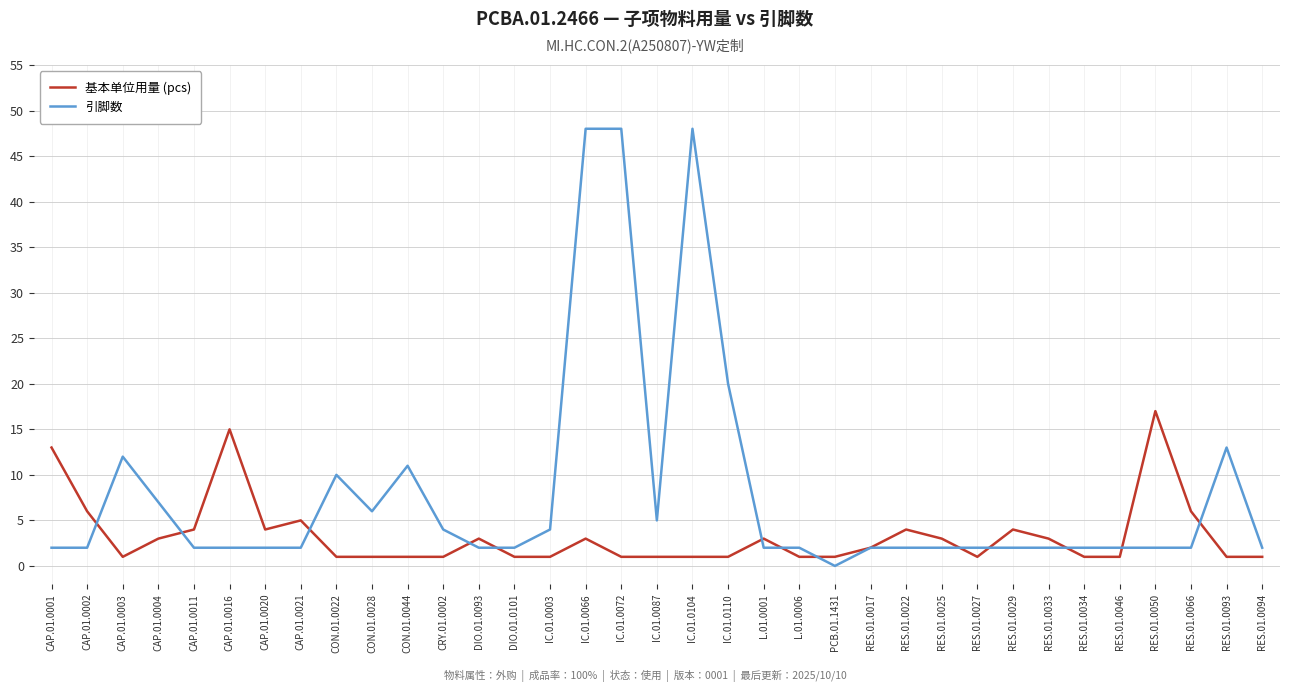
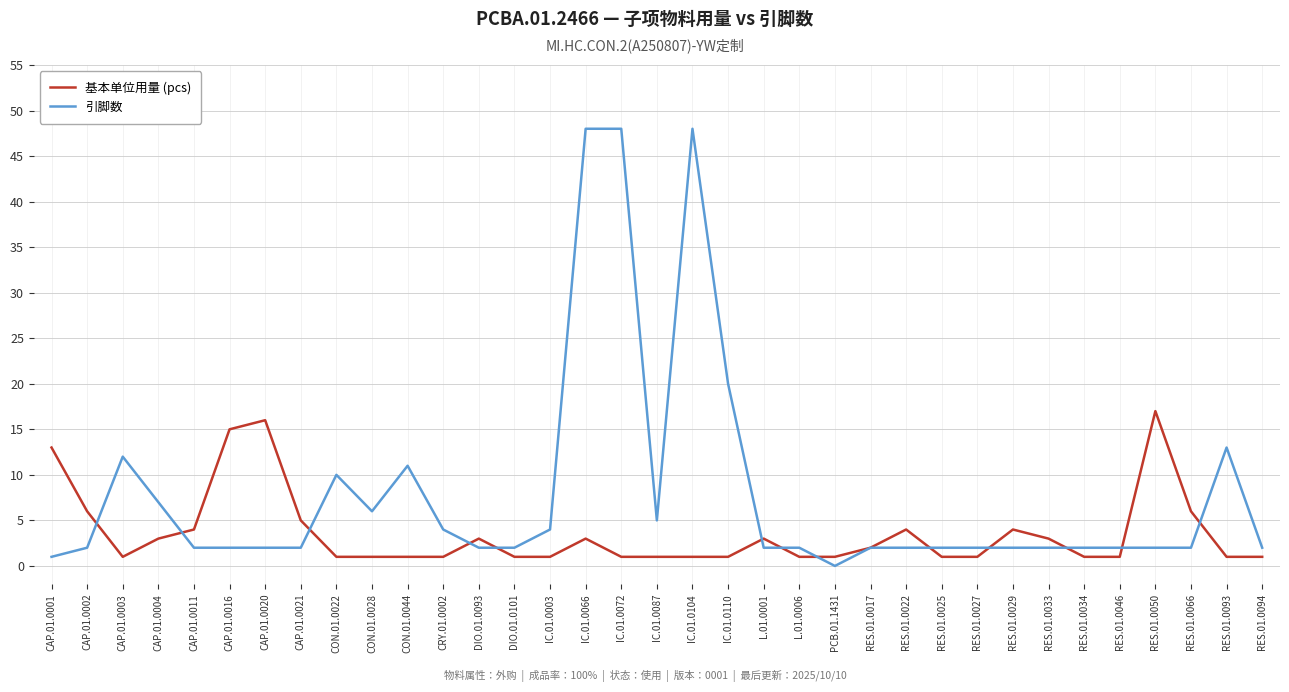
  {
    "基本单位用量 (pcs)": {
      "CAP.01.0001": 13,
      "CAP.01.0002": 6,
      "CAP.01.0003": 1,
      "CAP.01.0004": 3,
      "CAP.01.0011": 4,
      "CAP.01.0016": 15,
-     "CAP.01.0020": 4,
+     "CAP.01.0020": 16,
      "CAP.01.0021": 5,
      "CON.01.0022": 1,
      "CON.01.0028": 1,
      "CON.01.0044": 1,
      "CRY.01.0002": 1,
      "DIO.01.0093": 3,
      "DIO.01.0101": 1,
      "IC.01.0003": 1,
      "IC.01.0066": 3,
      "IC.01.0072": 1,
      "IC.01.0087": 1,
      "IC.01.0104": 1,
      "IC.01.0110": 1,
      "L.01.0001": 3,
      "L.01.0006": 1,
      "PCB.01.1431": 1,
      "RES.01.0022": 4,
-     "RES.01.0025": 3,
+     "RES.01.0025": 1,
      "RES.01.0027": 1,
      "RES.01.0029": 4,
      "RES.01.0033": 3,
      "RES.01.0034": 1,
      "RES.01.0046": 1,
      "RES.01.0050": 17,
      "RES.01.0066": 6,
      "RES.01.0093": 1,
      "RES.01.0094": 1
    },
    "引脚数": {
-     "CAP.01.0001": 2,
+     "CAP.01.0001": 1,
      "CAP.01.0002": 2,
      "CAP.01.0003": 12,
      "CAP.01.0004": 7,
      "CAP.01.0011": 2,
      "CAP.01.0016": 2,
      "CAP.01.0020": 2,
      "CAP.01.0021": 2,
      "CON.01.0022": 10,
      "CON.01.0028": 6,
      "CON.01.0044": 11,
      "CRY.01.0002": 4,
      "DIO.01.0093": 2,
      "DIO.01.0101": 2,
      "IC.01.0003": 4,
      "IC.01.0066": 48,
      "IC.01.0072": 48,
      "IC.01.0087": 5,
      "IC.01.0104": 48,
      "IC.01.0110": 20,
      "L.01.0001": 2,
      "L.01.0006": 2,
      "PCB.01.1431": 0,
      "RES.01.0022": 2,
      "RES.01.0025": 2,
      "RES.01.0027": 2,
      "RES.01.0029": 2,
      "RES.01.0033": 2,
      "RES.01.0034": 2,
      "RES.01.0046": 2,
      "RES.01.0050": 2,
      "RES.01.0066": 2,
      "RES.01.0093": 13,
      "RES.01.0094": 2
    }
  }
